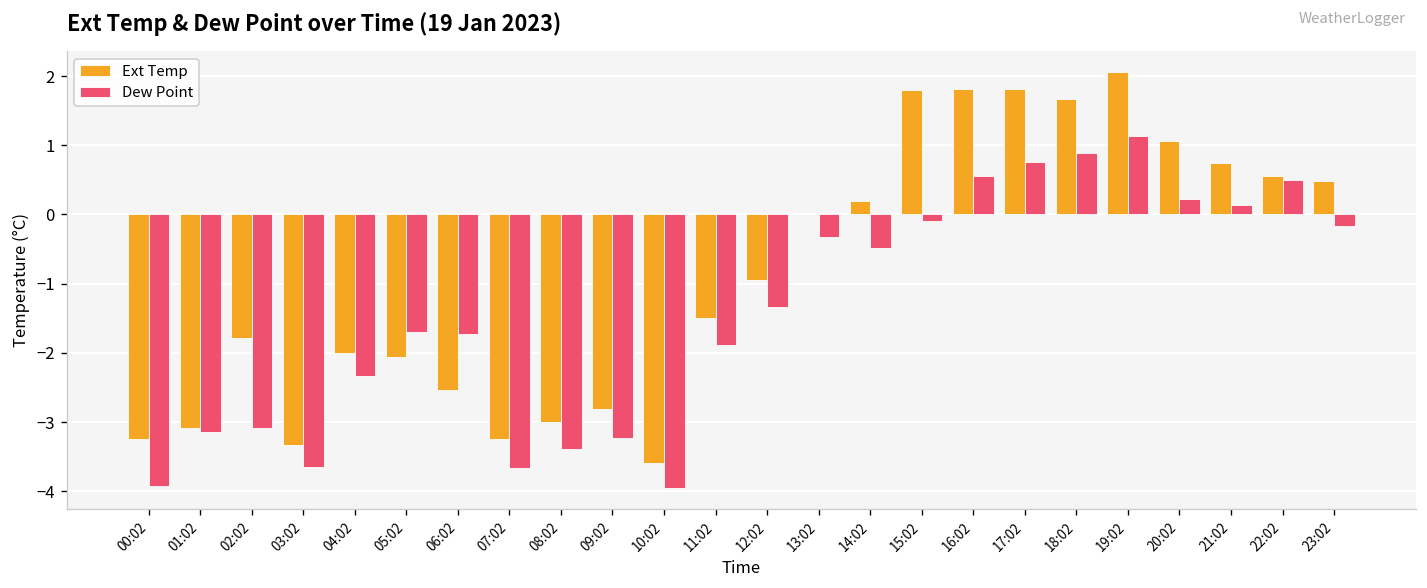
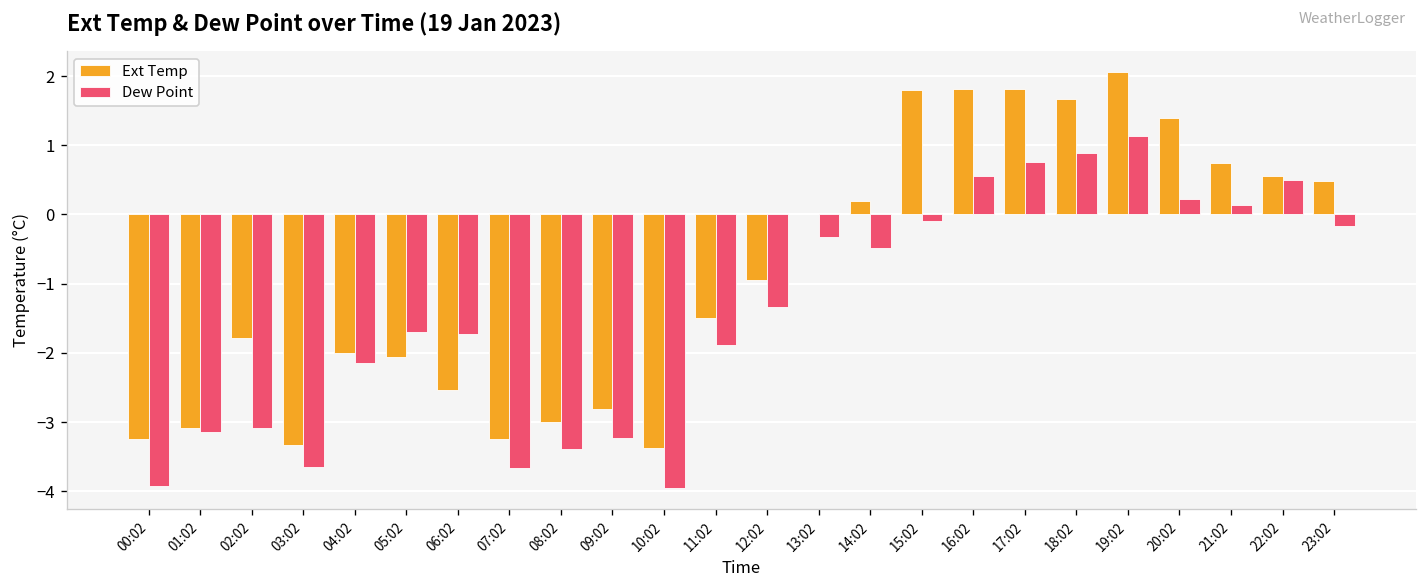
  {
    "Ext Temp": {
      "00:02": -3.3,
      "01:02": -3.1,
      "02:02": -1.8,
      "03:02": -3.3,
      "04:02": -2.0,
      "05:02": -2.1,
      "06:02": -2.5,
      "07:02": -3.3,
      "08:02": -3.0,
      "09:02": -2.8,
-     "10:02": -3.6,
+     "10:02": -3.4,
      "11:02": -1.5,
      "12:02": -0.9,
      "13:02": 0.0,
      "14:02": 0.2,
      "15:02": 1.8,
      "16:02": 1.8,
      "17:02": 1.8,
      "18:02": 1.7,
      "19:02": 2.1,
-     "20:02": 1.1,
+     "20:02": 1.4,
      "21:02": 0.8,
      "22:02": 0.6,
      "23:02": 0.5
    },
    "Dew Point": {
      "00:02": -3.9,
      "01:02": -3.1,
      "02:02": -3.1,
      "03:02": -3.7,
-     "04:02": -2.3,
+     "04:02": -2.2,
      "05:02": -1.7,
      "06:02": -1.7,
      "07:02": -3.7,
      "08:02": -3.4,
      "09:02": -3.2,
      "10:02": -4.0,
      "11:02": -1.9,
      "12:02": -1.3,
      "13:02": -0.3,
      "14:02": -0.5,
      "15:02": -0.1,
      "16:02": 0.6,
      "17:02": 0.8,
      "18:02": 0.9,
      "19:02": 1.1,
      "20:02": 0.2,
      "21:02": 0.1,
      "22:02": 0.5,
      "23:02": -0.2
    }
  }
